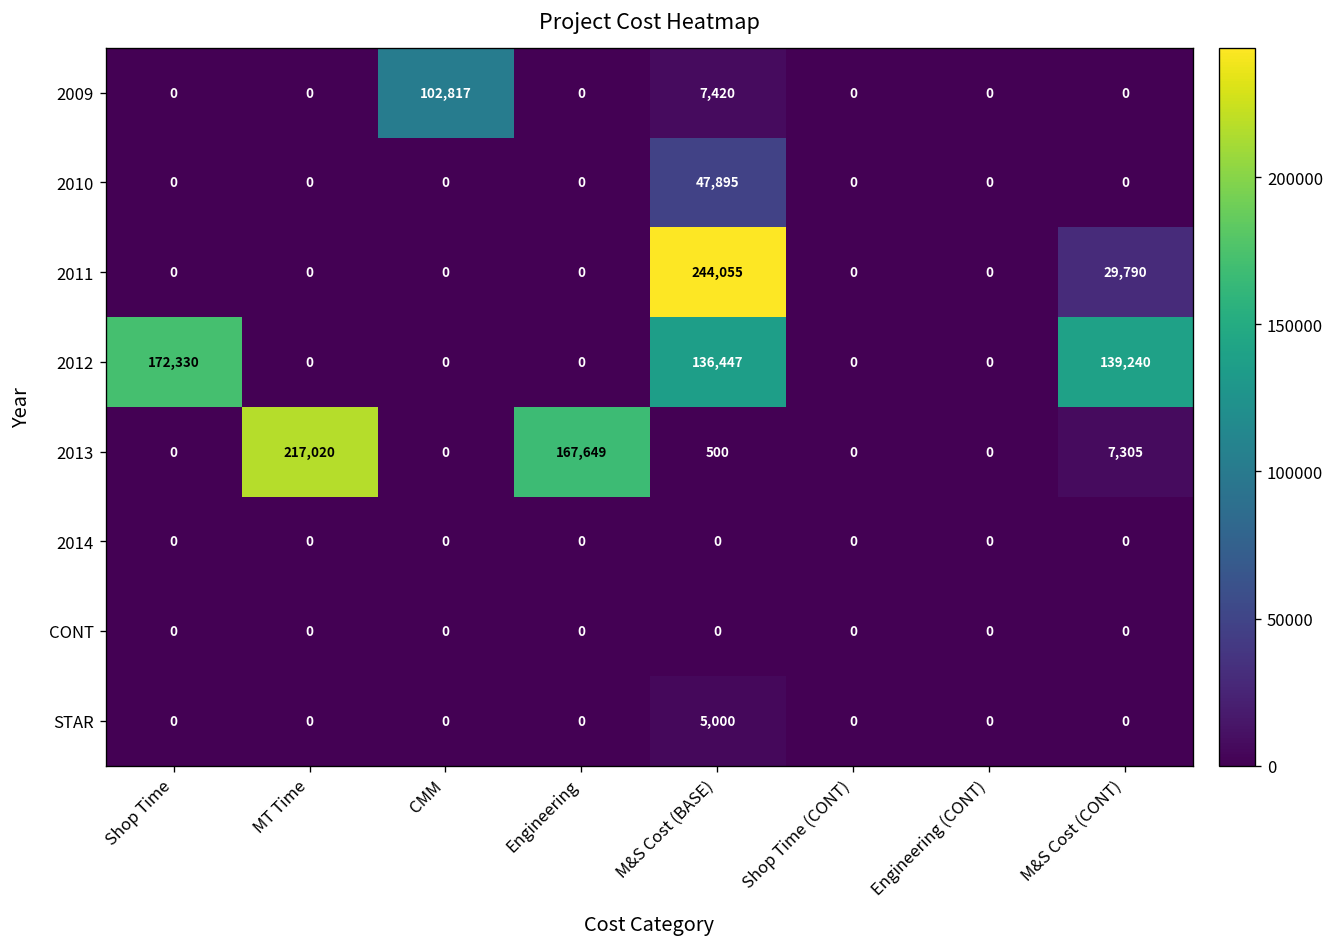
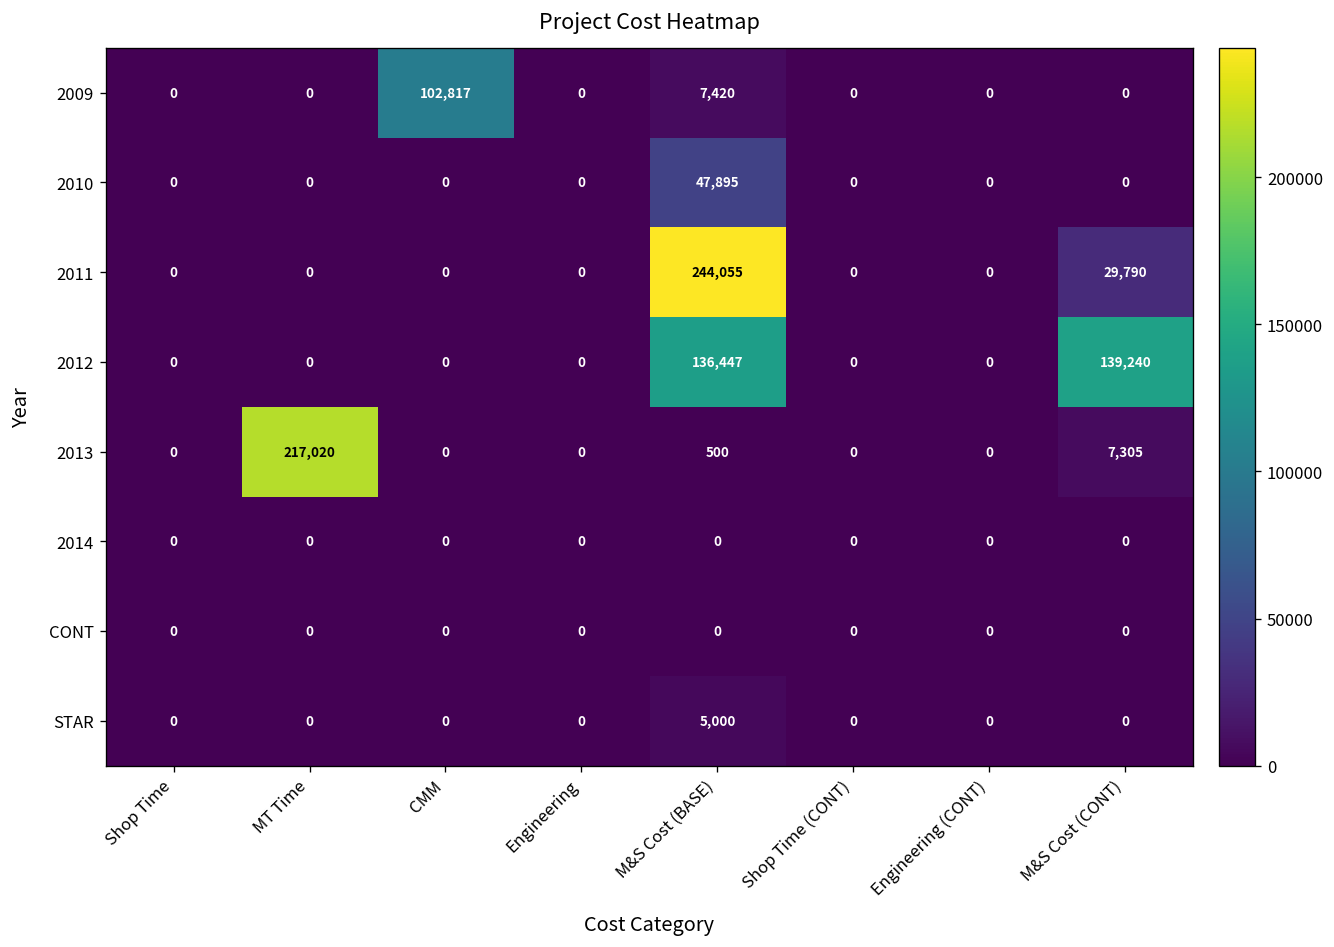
  {
    "2009": {
      "Shop Time": "0",
      "MT Time": "0",
      "CMM": "102,817",
      "Engineering": "0",
      "M&S Cost (BASE)": "7,420",
      "Shop Time (CONT)": "0",
      "Engineering (CONT)": "0",
      "M&S Cost (CONT)": "0"
    },
    "2010": {
      "Shop Time": "0",
      "MT Time": "0",
      "CMM": "0",
      "Engineering": "0",
      "M&S Cost (BASE)": "47,895",
      "Shop Time (CONT)": "0",
      "Engineering (CONT)": "0",
      "M&S Cost (CONT)": "0"
    },
    "2011": {
      "Shop Time": "0",
      "MT Time": "0",
      "CMM": "0",
      "Engineering": "0",
      "M&S Cost (BASE)": "244,055",
      "Shop Time (CONT)": "0",
      "Engineering (CONT)": "0",
      "M&S Cost (CONT)": "29,790"
    },
    "2012": {
-     "Shop Time": "172,330",
+     "Shop Time": "0",
      "MT Time": "0",
      "CMM": "0",
      "Engineering": "0",
      "M&S Cost (BASE)": "136,447",
      "Shop Time (CONT)": "0",
      "Engineering (CONT)": "0",
      "M&S Cost (CONT)": "139,240"
    },
    "2013": {
      "Shop Time": "0",
      "MT Time": "217,020",
      "CMM": "0",
-     "Engineering": "167,649",
+     "Engineering": "0",
      "M&S Cost (BASE)": "500",
      "Shop Time (CONT)": "0",
      "Engineering (CONT)": "0",
      "M&S Cost (CONT)": "7,305"
    },
    "2014": {
      "Shop Time": "0",
      "MT Time": "0",
      "CMM": "0",
      "Engineering": "0",
      "M&S Cost (BASE)": "0",
      "Shop Time (CONT)": "0",
      "Engineering (CONT)": "0",
      "M&S Cost (CONT)": "0"
    },
    "CONT": {
      "Shop Time": "0",
      "MT Time": "0",
      "CMM": "0",
      "Engineering": "0",
      "M&S Cost (BASE)": "0",
      "Shop Time (CONT)": "0",
      "Engineering (CONT)": "0",
      "M&S Cost (CONT)": "0"
    },
    "STAR": {
      "Shop Time": "0",
      "MT Time": "0",
      "CMM": "0",
      "Engineering": "0",
      "M&S Cost (BASE)": "5,000",
      "Shop Time (CONT)": "0",
      "Engineering (CONT)": "0",
      "M&S Cost (CONT)": "0"
    }
  }
